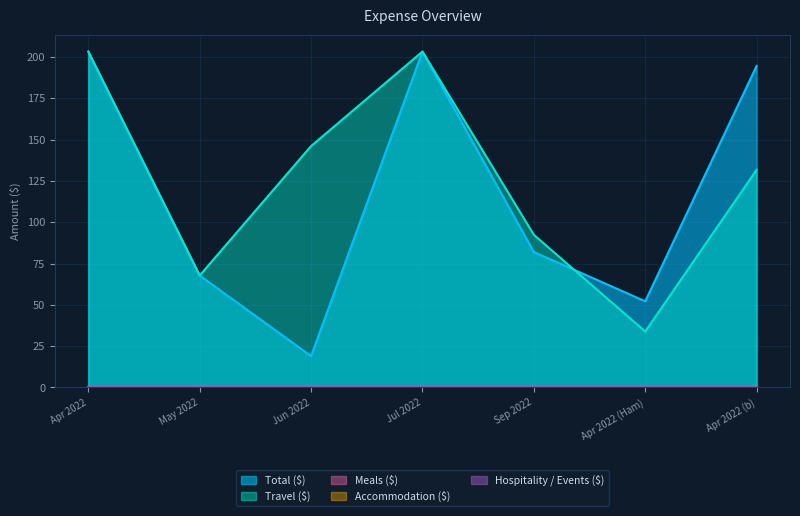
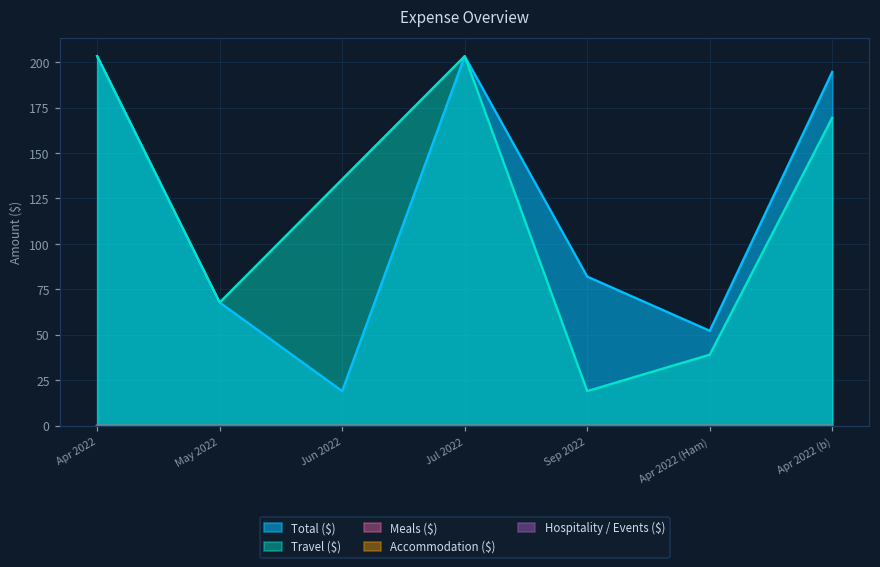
  {
    "Total ($)": {
      "Jun 2022": 19,
      "Sep 2022": 82,
      "Apr 2022 (Ham)": 52,
      "Apr 2022 (b)": 195
    },
    "Travel ($)": {
-     "Jun 2022": 146,
-     "Sep 2022": 92,
-     "Apr 2022 (Ham)": 34,
-     "Apr 2022 (b)": 132
+     "Jun 2022": 136,
+     "Sep 2022": 19,
+     "Apr 2022 (Ham)": 39,
+     "Apr 2022 (b)": 169
    },
    "Hospitality / Events ($)": {
      "Apr 2022": 0,
      "May 2022": 0,
      "Jun 2022": 0,
      "Jul 2022": 0,
      "Sep 2022": 0,
      "Apr 2022 (Ham)": 0,
      "Apr 2022 (b)": 0
    }
  }
